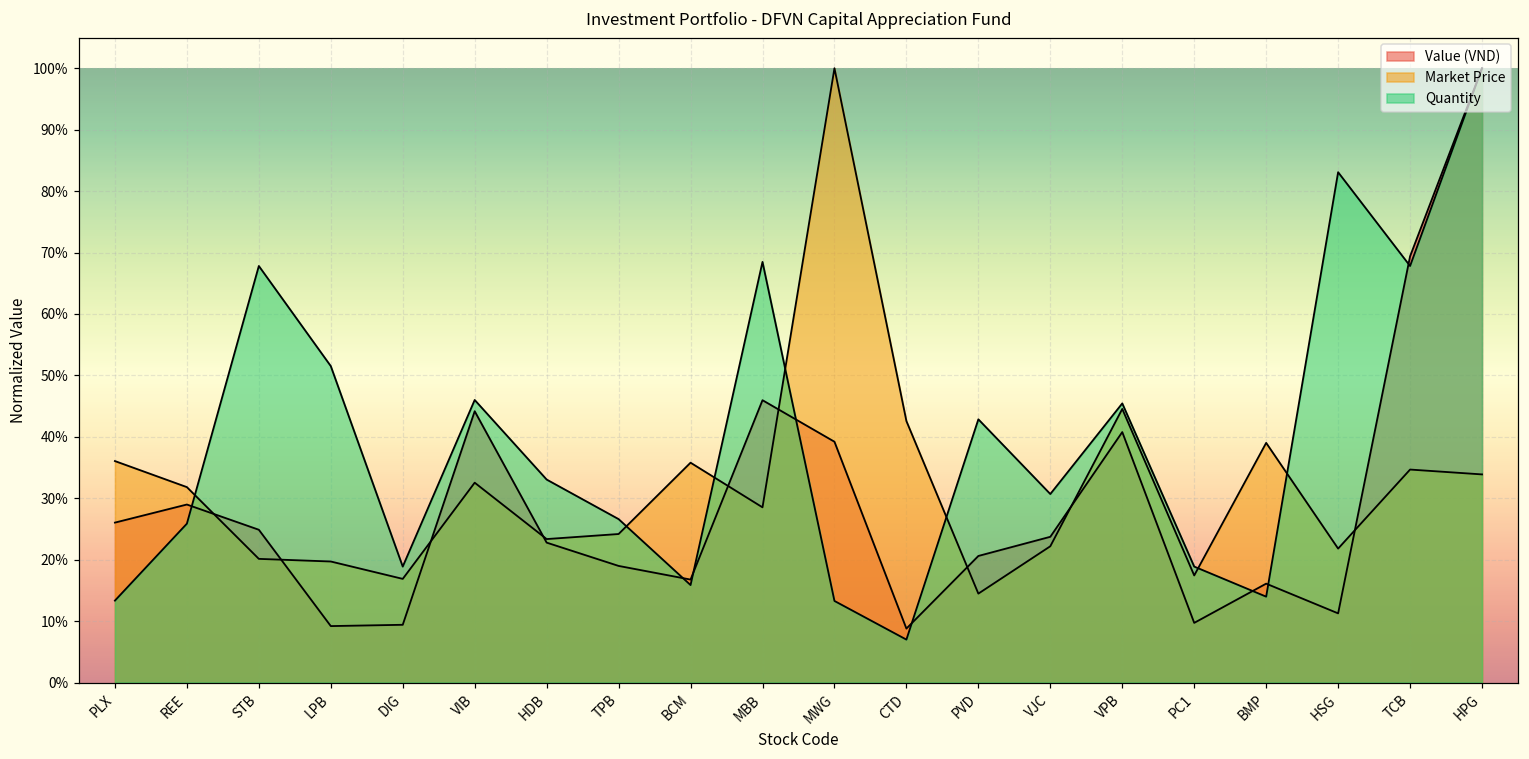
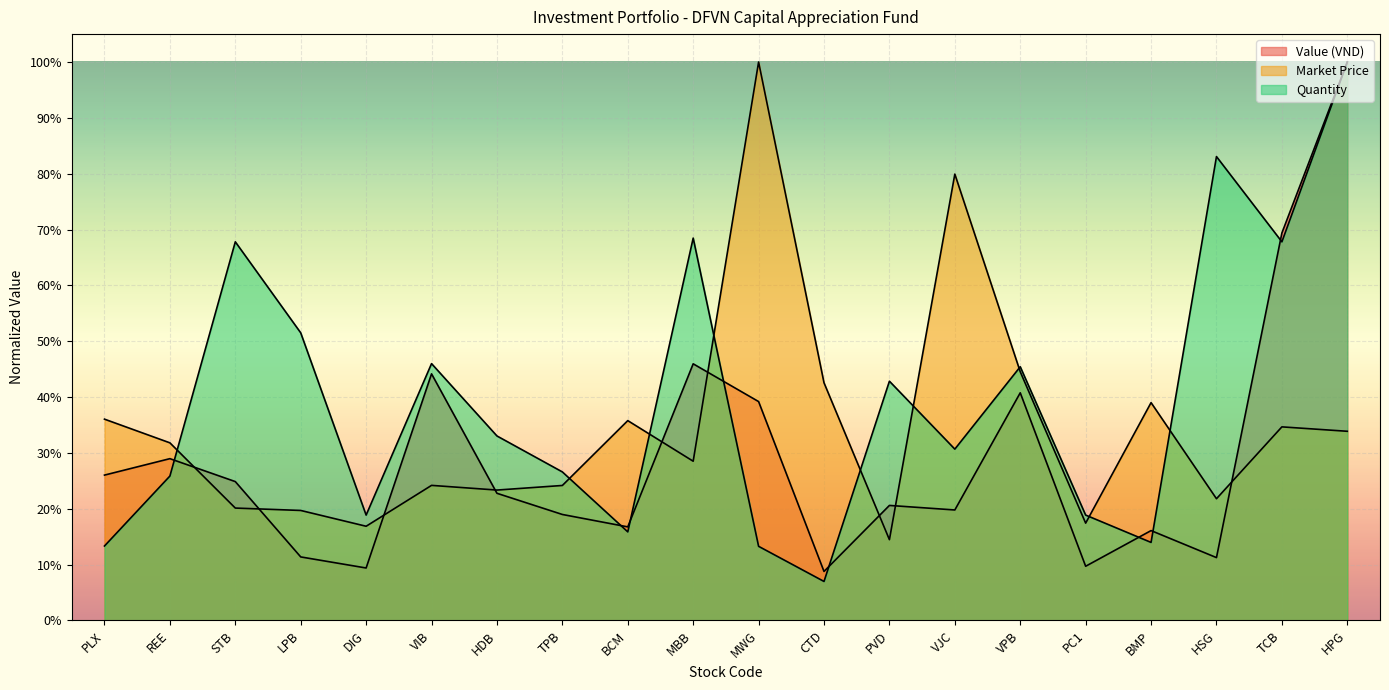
  {
    "Value (VND)": {
      "PLX": "26%",
      "REE": "29%",
      "STB": "25%",
-     "LPB": "9%",
+     "LPB": "11%",
      "DIG": "9%",
      "VIB": "44%",
      "HDB": "23%",
      "TPB": "19%",
      "BCM": "17%",
      "MBB": "46%",
      "MWG": "39%",
      "CTD": "9%",
      "PVD": "21%",
-     "VJC": "24%",
+     "VJC": "20%",
      "VPB": "41%",
      "PC1": "10%",
      "BMP": "16%",
      "HSG": "11%",
      "TCB": "69%"
    },
    "Market Price": {
      "PLX": "36%",
      "REE": "32%",
      "STB": "20%",
      "LPB": "20%",
      "DIG": "17%",
-     "VIB": "33%",
+     "VIB": "24%",
      "HDB": "23%",
      "TPB": "24%",
      "BCM": "36%",
      "MBB": "29%",
      "MWG": "100%",
      "CTD": "43%",
      "PVD": "14%",
-     "VJC": "22%",
+     "VJC": "80%",
      "VPB": "45%",
      "PC1": "17%",
      "BMP": "39%",
      "HSG": "22%",
      "TCB": "35%",
      "HPG": "34%"
    },
    "Quantity": {
      "PLX": "13%",
      "REE": "26%",
      "STB": "68%",
      "LPB": "52%",
      "DIG": "19%",
      "VIB": "46%",
      "HDB": "33%",
      "TPB": "27%",
      "BCM": "16%",
      "MBB": "68%",
      "MWG": "13%",
      "CTD": "7%",
      "PVD": "43%",
      "VJC": "31%",
      "VPB": "45%",
      "PC1": "19%",
      "BMP": "14%",
      "HSG": "83%",
      "TCB": "68%"
    }
  }
